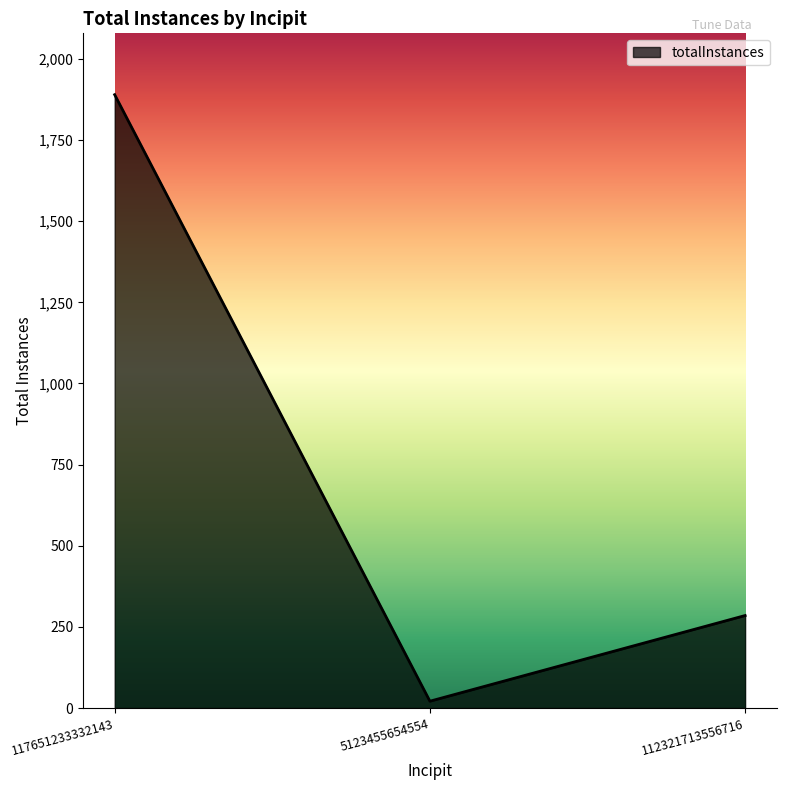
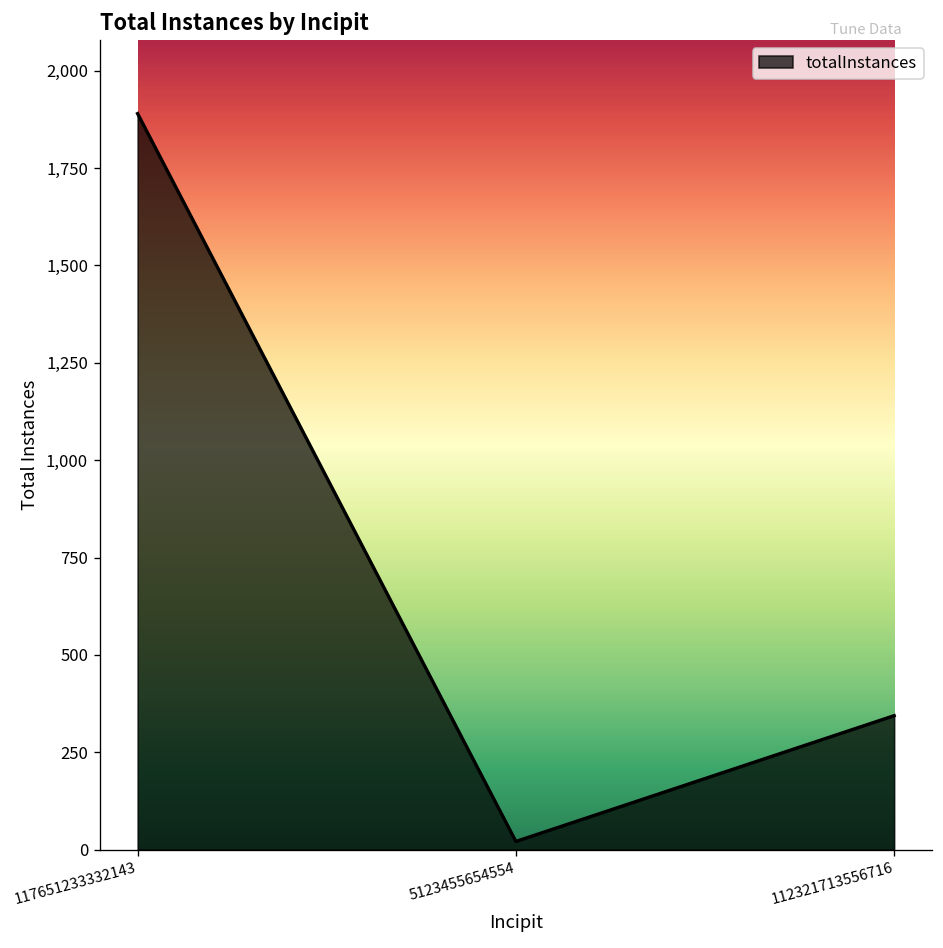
  {
    "117651233332143": "1,890",
    "5123455654554": "20",
-   "112321713556716": "290"
+   "112321713556716": "340"
  }
